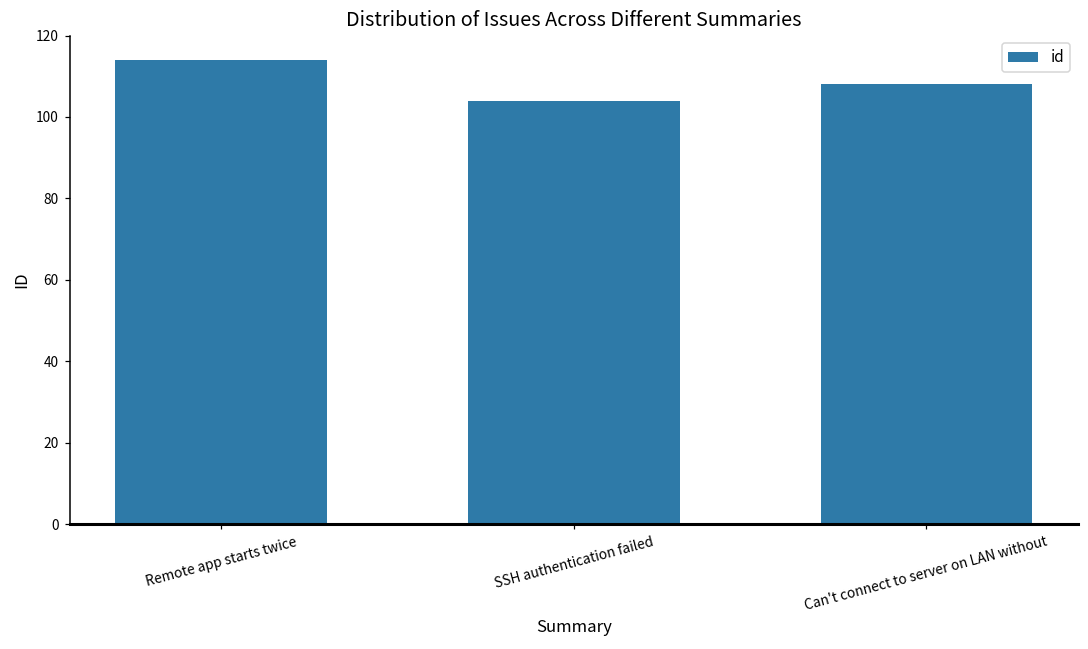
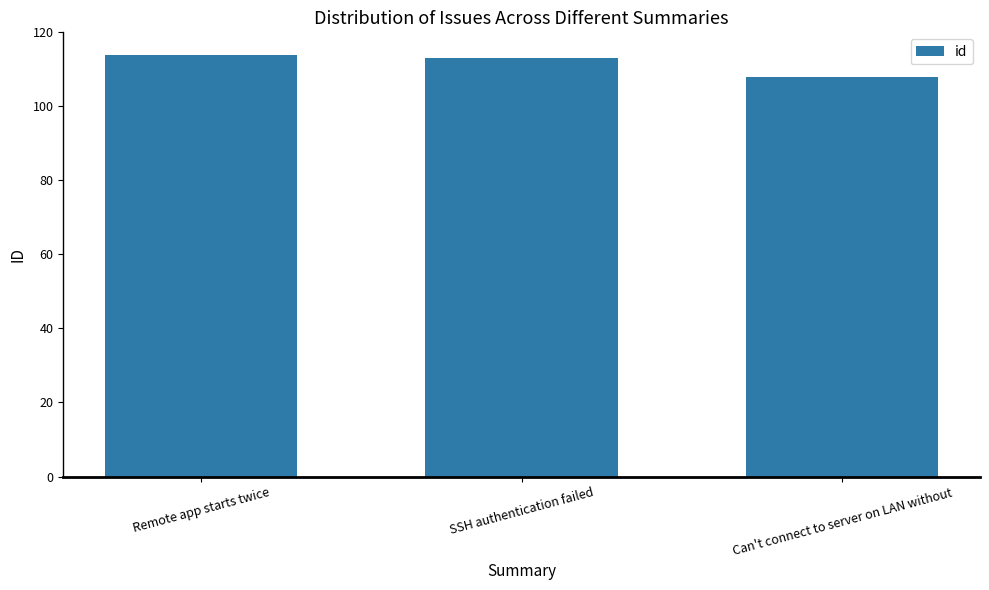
  {
    "Remote app starts twice": 114,
-   "SSH authentication failed": 104,
+   "SSH authentication failed": 113,
    "Can't connect to server on LAN without": 108
  }
